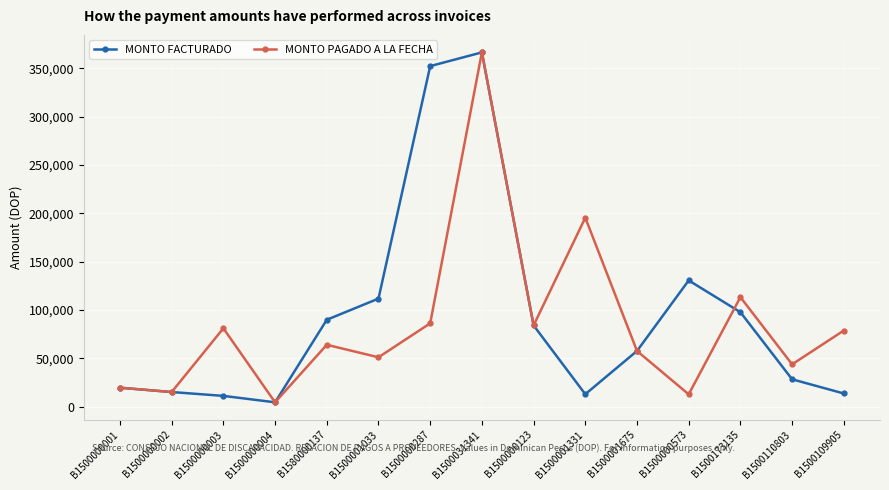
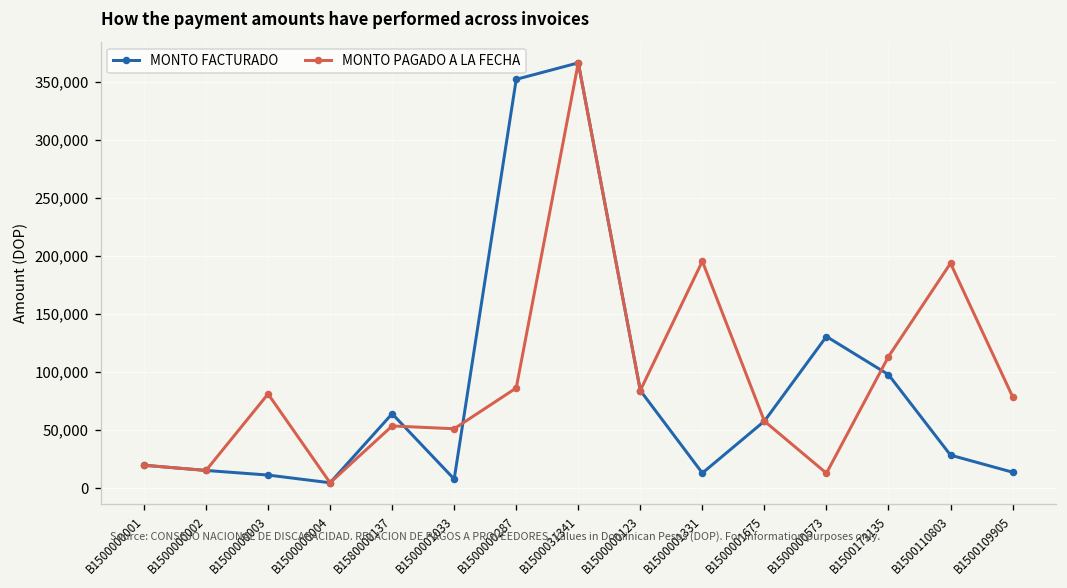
  {
    "MONTO FACTURADO": {
      "B1500000003": "10,000",
-     "B1580000137": "90,000",
-     "B1500001033": "110,000",
+     "B1580000137": "60,000",
+     "B1500001033": "10,000",
      "B1500000287": "350,000",
      "B1500001331": "10,000",
      "B1500000573": "130,000",
      "B1500173135": "100,000",
      "B1500110803": "30,000",
      "B1500109905": "10,000"
    },
    "MONTO PAGADO A LA FECHA": {
      "B1500000003": "80,000",
-     "B1580000137": "60,000",
+     "B1580000137": "50,000",
      "B1500001033": "50,000",
      "B1500000287": "90,000",
      "B1500001331": "200,000",
      "B1500000573": "10,000",
      "B1500173135": "110,000",
-     "B1500110803": "40,000",
+     "B1500110803": "190,000",
      "B1500109905": "80,000"
    }
  }
